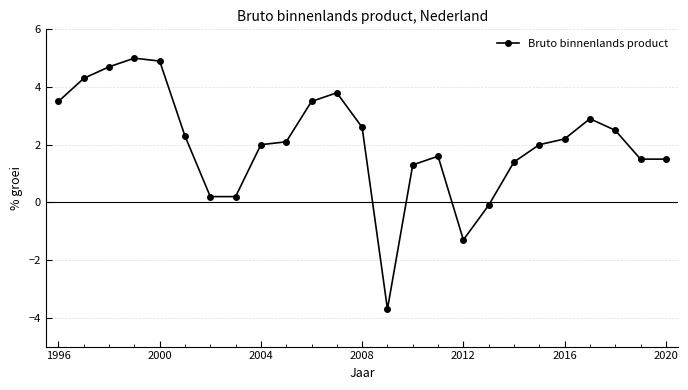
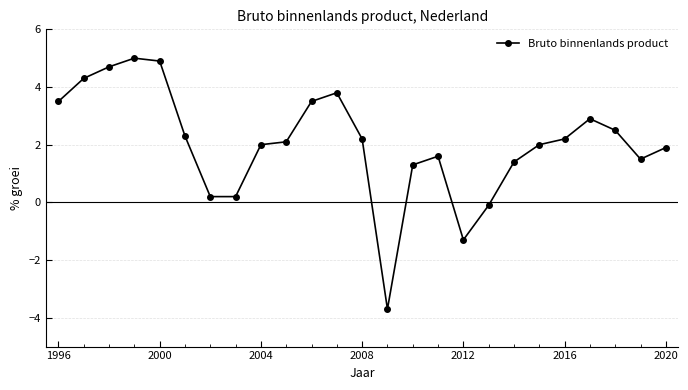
  {
    "1996": 3.5,
    "2000": 4.9,
    "2004": 2.0,
-   "2008": 2.6,
+   "2008": 2.2,
    "2012": -1.3,
    "2016": 2.2,
-   "2020": 1.5
+   "2020": 1.9
  }
